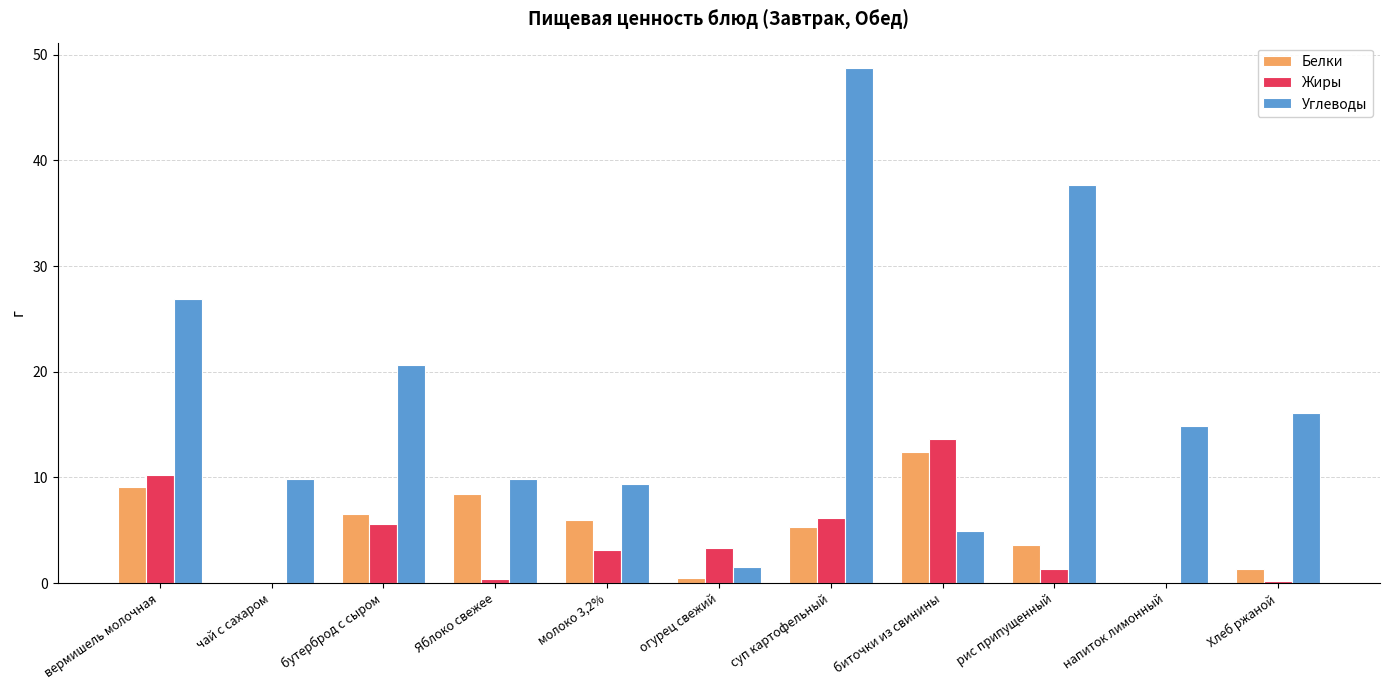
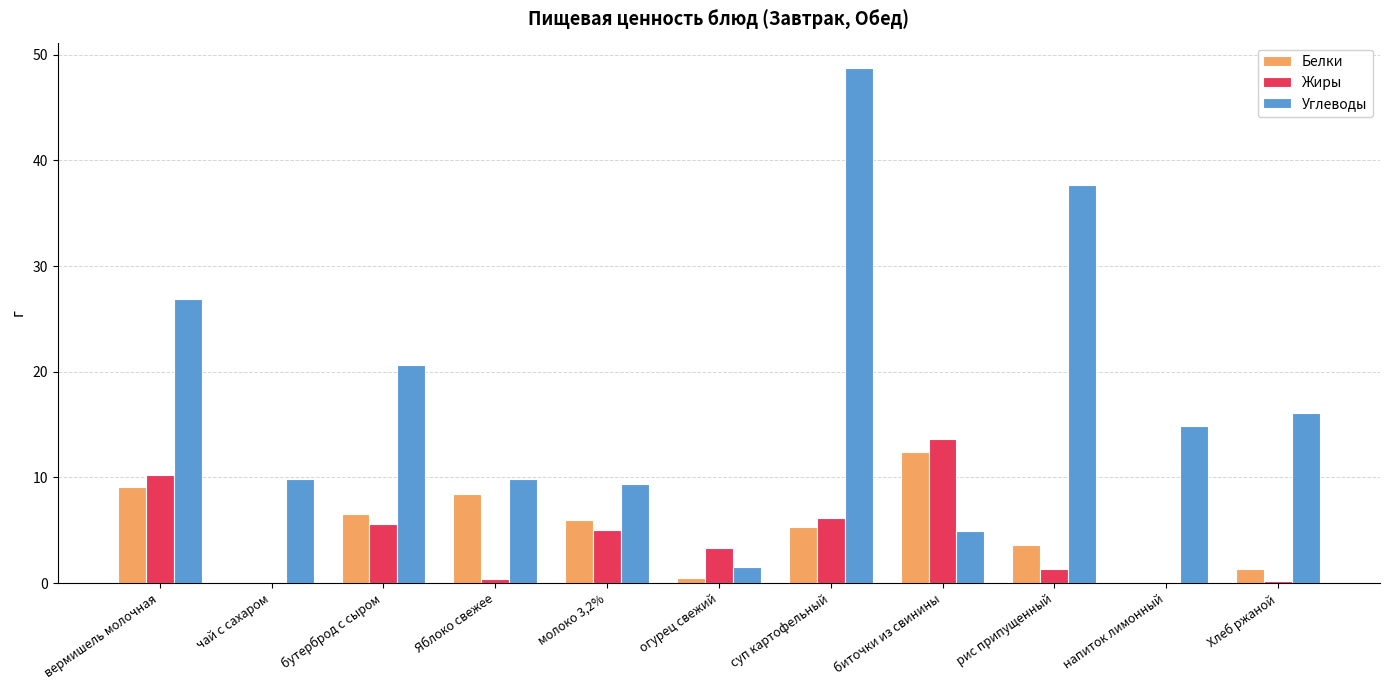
  {
    "Белки": {
      "вермишель молочная": 9.1,
      "чай с сахаром": 0.0,
      "бутерброд с сыром": 6.5,
      "Яблоко свежее": 8.4,
      "молоко 3,2%": 6.0,
      "огурец свежий": 0.5,
      "суп картофельный": 5.3,
      "биточки из свинины": 12.4,
      "рис припущенный": 3.6,
      "Хлеб ржаной": 1.3
    },
    "Жиры": {
      "вермишель молочная": 10.2,
      "бутерброд с сыром": 5.6,
      "Яблоко свежее": 0.4,
-     "молоко 3,2%": 3.1,
+     "молоко 3,2%": 5.0,
      "огурец свежий": 3.3,
      "суп картофельный": 6.2,
      "биточки из свинины": 13.6,
      "рис припущенный": 1.3,
      "напиток лимонный": 0.0
    },
    "Углеводы": {
      "вермишель молочная": 26.9,
      "чай с сахаром": 9.8,
      "бутерброд с сыром": 20.6,
      "Яблоко свежее": 9.8,
      "молоко 3,2%": 9.4,
      "огурец свежий": 1.5,
      "суп картофельный": 48.7,
      "биточки из свинины": 4.9,
      "рис припущенный": 37.7,
      "напиток лимонный": 14.9,
      "Хлеб ржаной": 16.1
    }
  }
